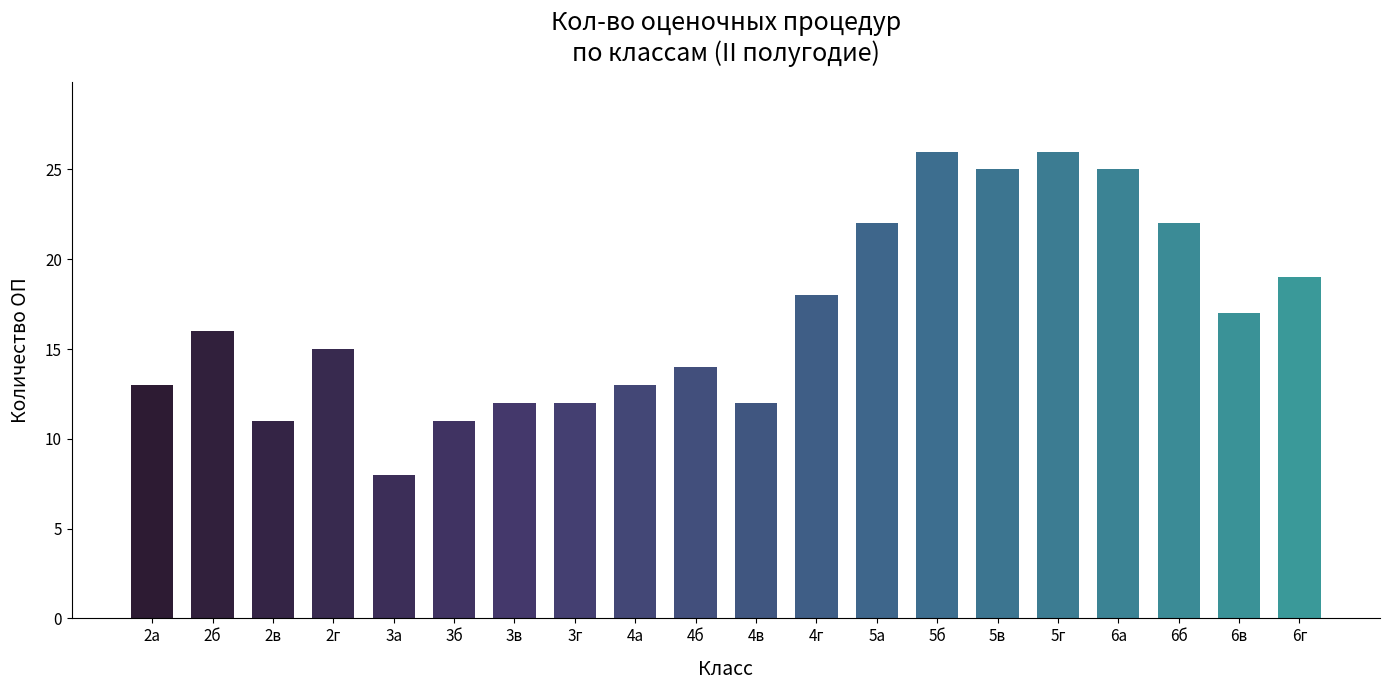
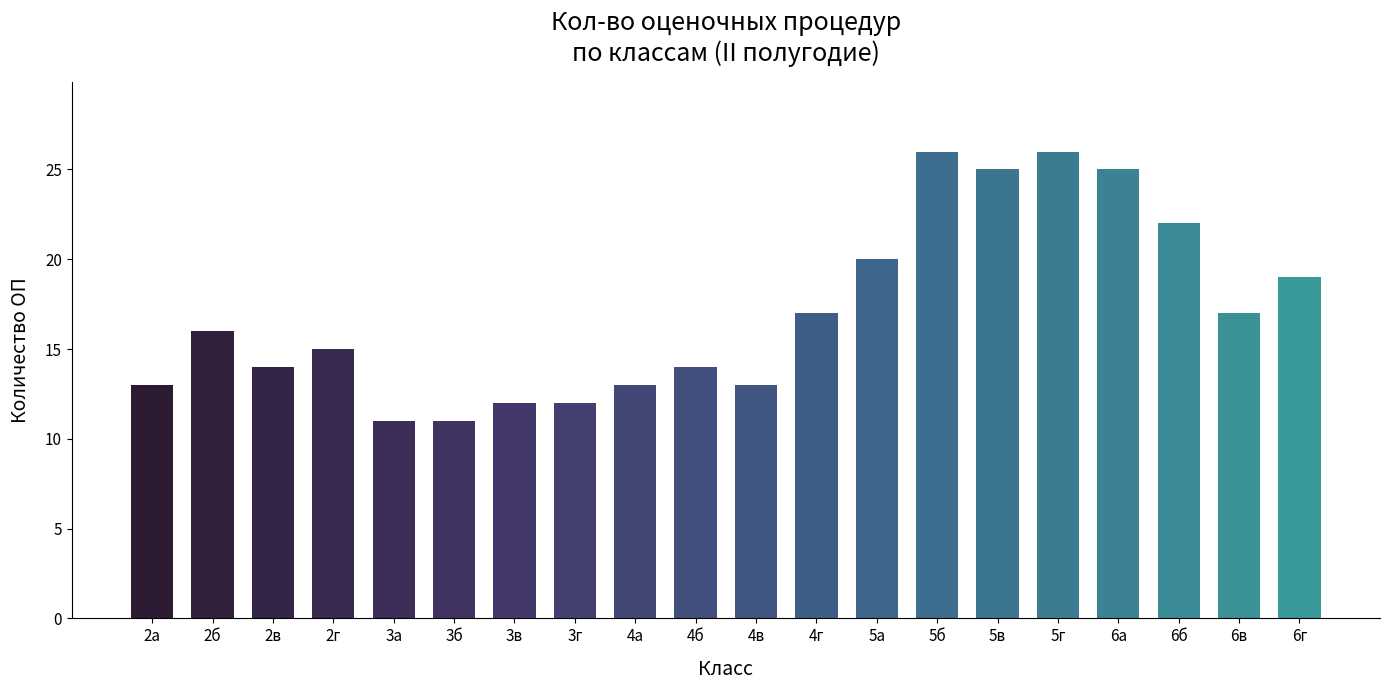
  {
    "2а": 13,
    "2б": 16,
-   "2в": 11,
+   "2в": 14,
    "2г": 15,
-   "3а": 8,
+   "3а": 11,
    "3б": 11,
    "3в": 12,
    "3г": 12,
    "4а": 13,
    "4б": 14,
-   "4в": 12,
-   "4г": 18,
-   "5а": 22,
+   "4в": 13,
+   "4г": 17,
+   "5а": 20,
    "5б": 26,
    "5в": 25,
    "5г": 26,
    "6а": 25,
    "6б": 22,
    "6в": 17,
    "6г": 19
  }
